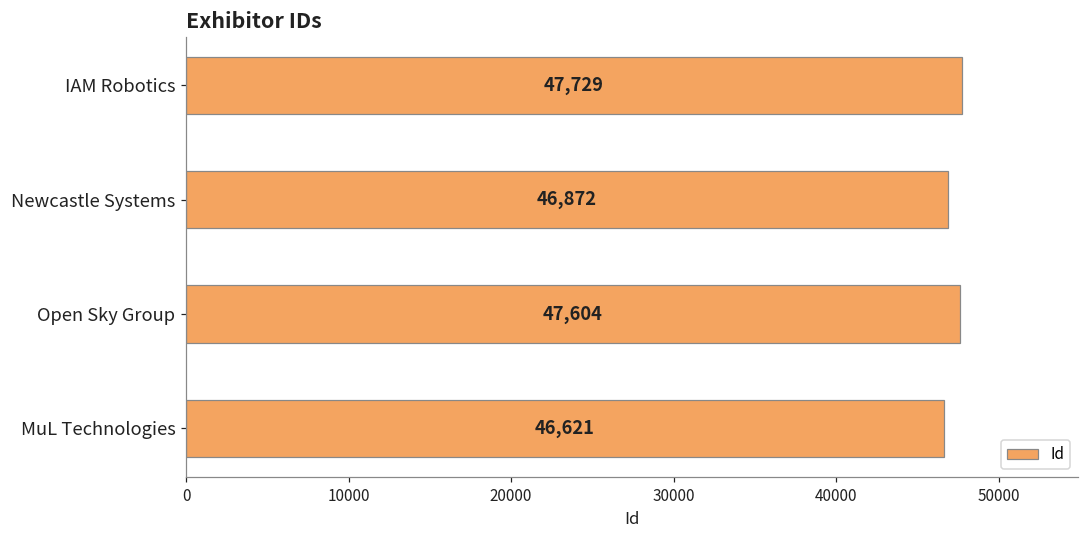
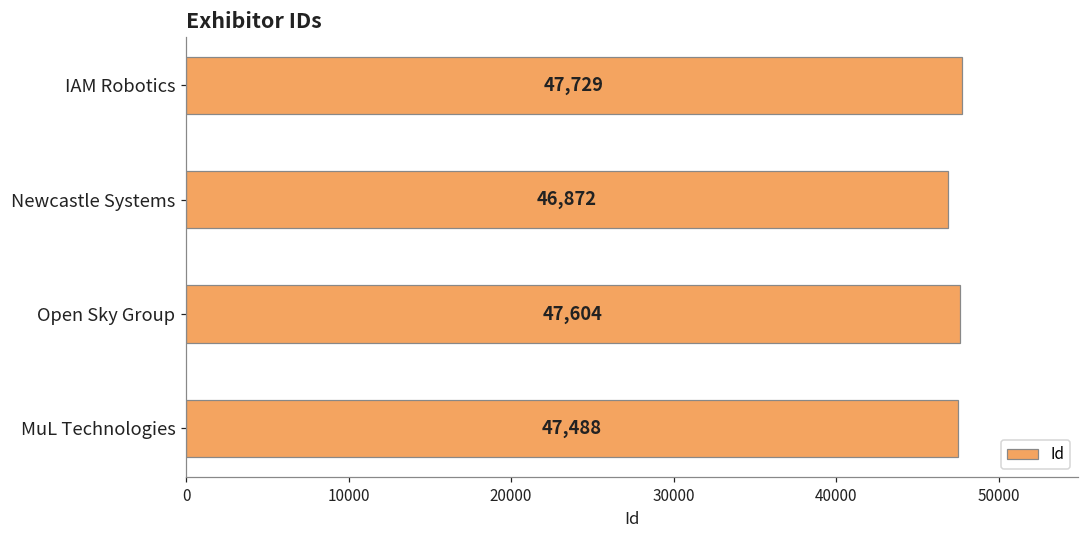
  {
    "IAM Robotics": "47,729",
    "Newcastle Systems": "46,872",
    "Open Sky Group": "47,604",
-   "MuL Technologies": "46,621"
+   "MuL Technologies": "47,488"
  }
